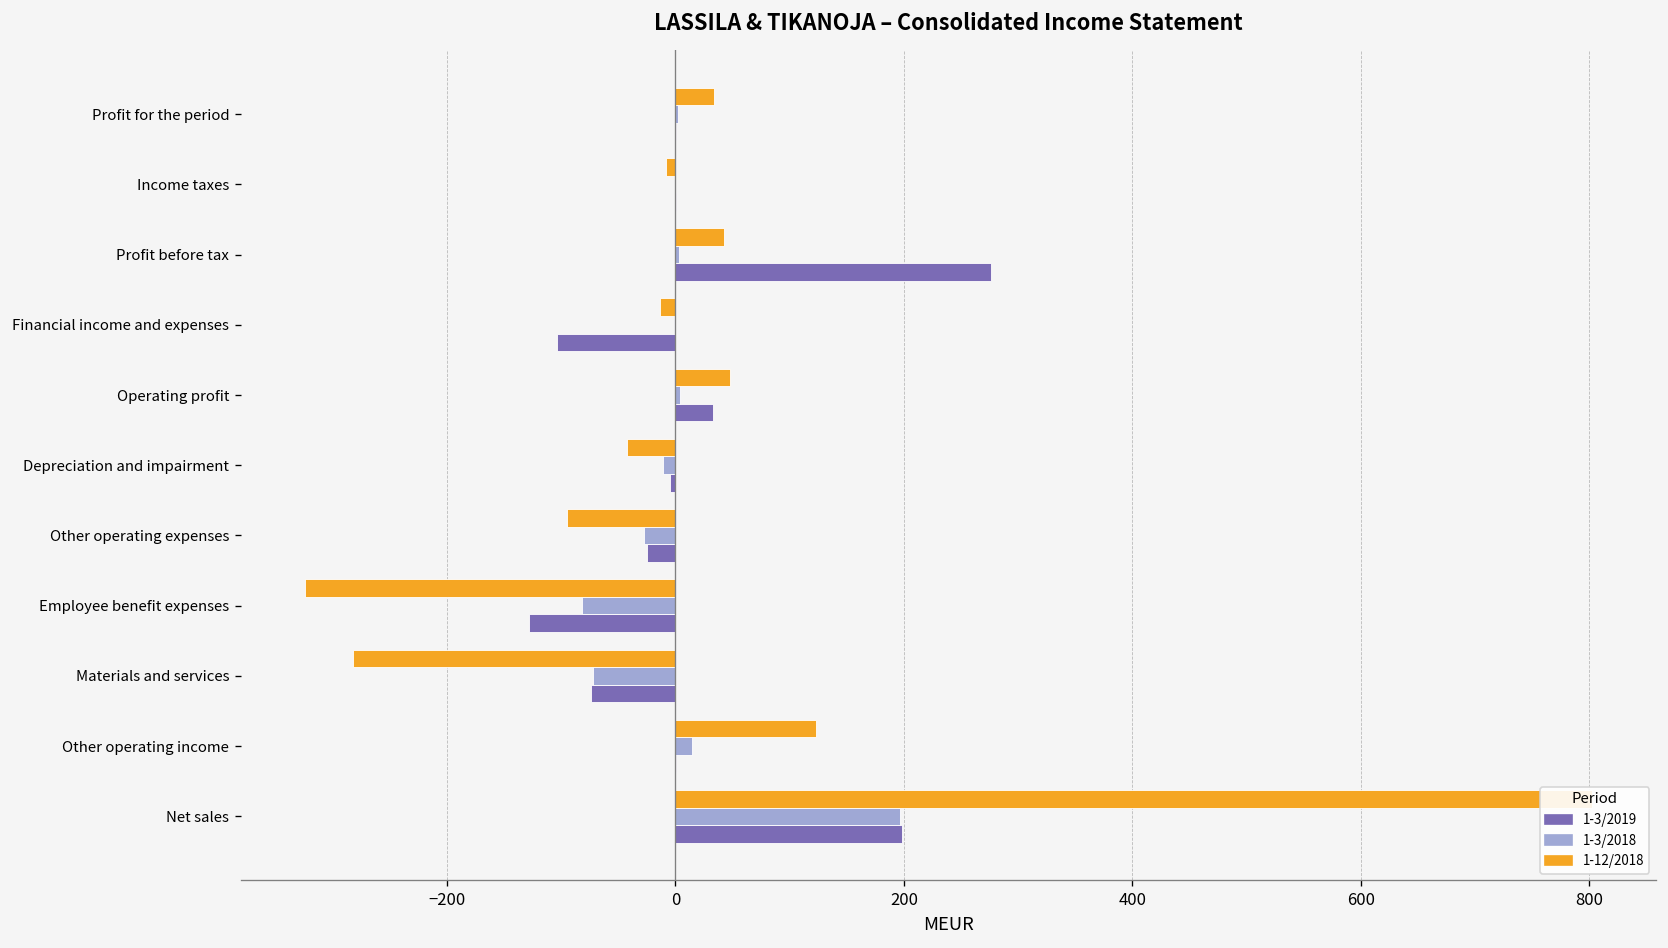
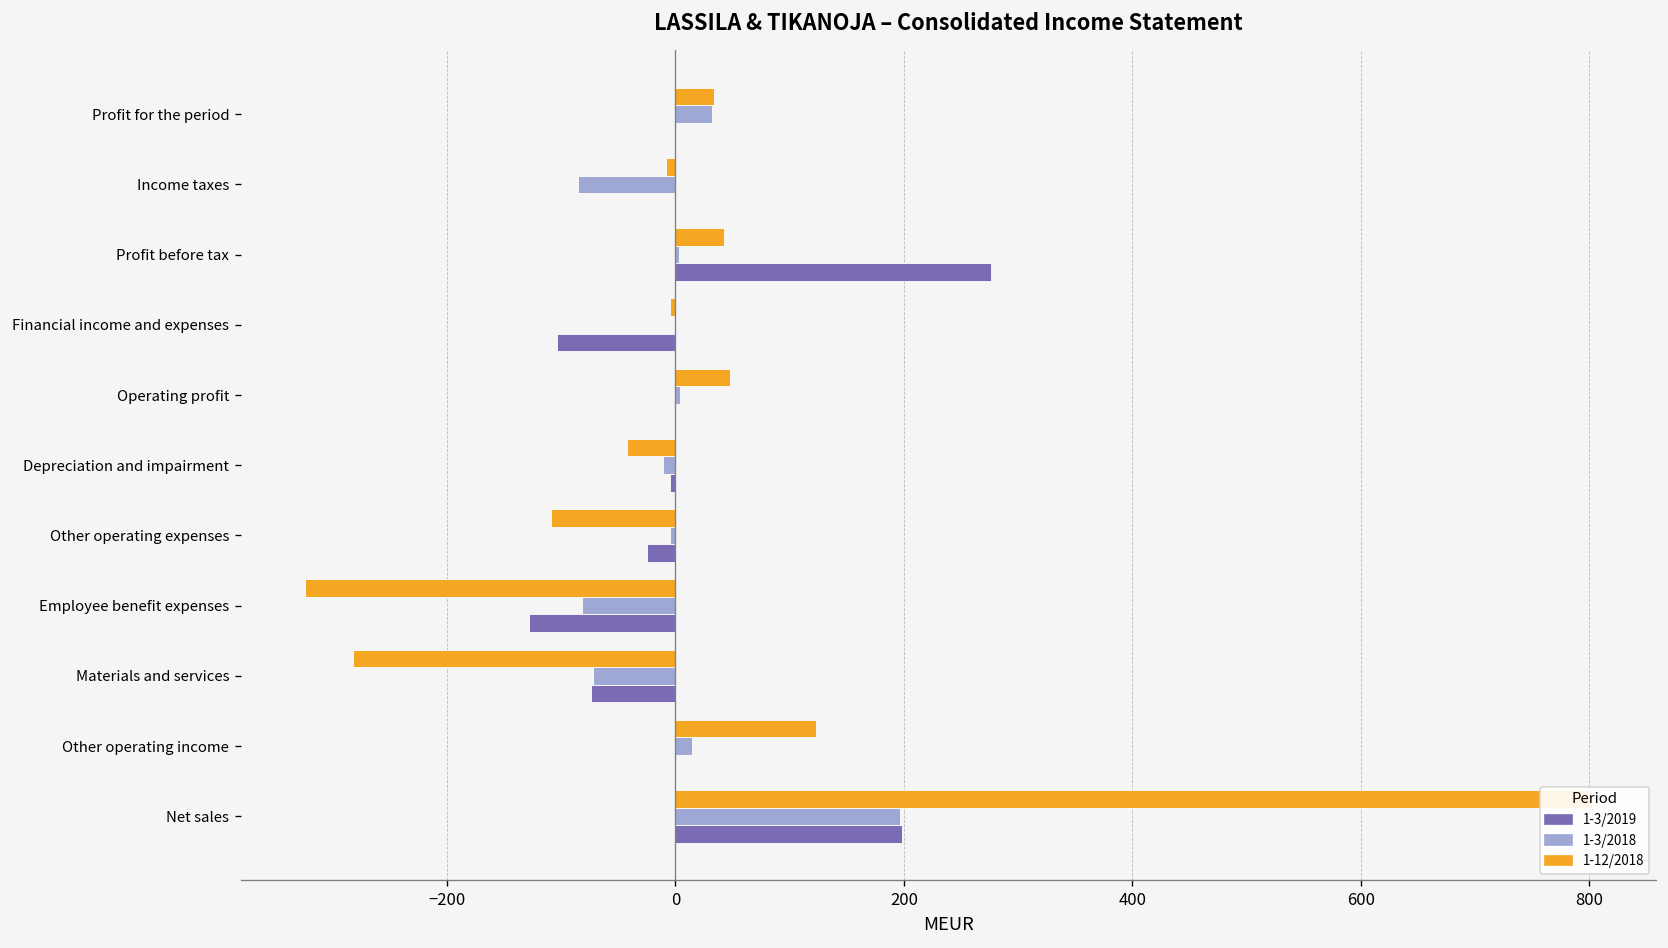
  {
    "1-3/2019": {
      "Profit before tax": 280,
      "Financial income and expenses": -100,
-     "Operating profit": 30,
+     "Operating profit": 0,
      "Depreciation and impairment": 0,
      "Other operating expenses": -20,
      "Employee benefit expenses": -130,
      "Materials and services": -70,
      "Net sales": 200
    },
    "1-3/2018": {
-     "Profit for the period": 0,
-     "Income taxes": 0,
+     "Profit for the period": 30,
+     "Income taxes": -90,
      "Profit before tax": 0,
      "Operating profit": 0,
      "Depreciation and impairment": -10,
-     "Other operating expenses": -30,
+     "Other operating expenses": 0,
      "Employee benefit expenses": -80,
      "Materials and services": -70,
      "Other operating income": 10,
      "Net sales": 200
    },
    "1-12/2018": {
      "Profit for the period": 30,
      "Income taxes": -10,
      "Profit before tax": 40,
-     "Financial income and expenses": -10,
+     "Financial income and expenses": 0,
      "Operating profit": 50,
      "Depreciation and impairment": -40,
-     "Other operating expenses": -100,
+     "Other operating expenses": -110,
      "Employee benefit expenses": -320,
      "Materials and services": -280,
      "Other operating income": 120
    }
  }
